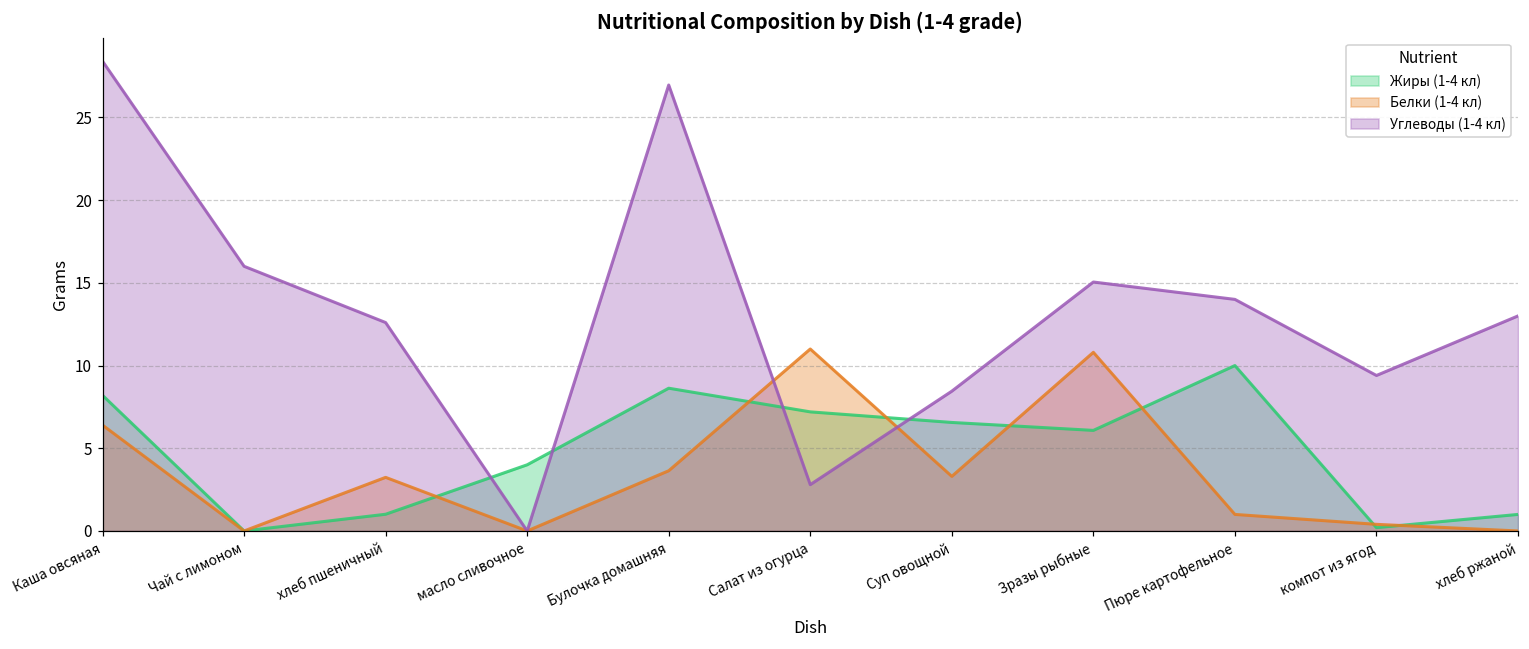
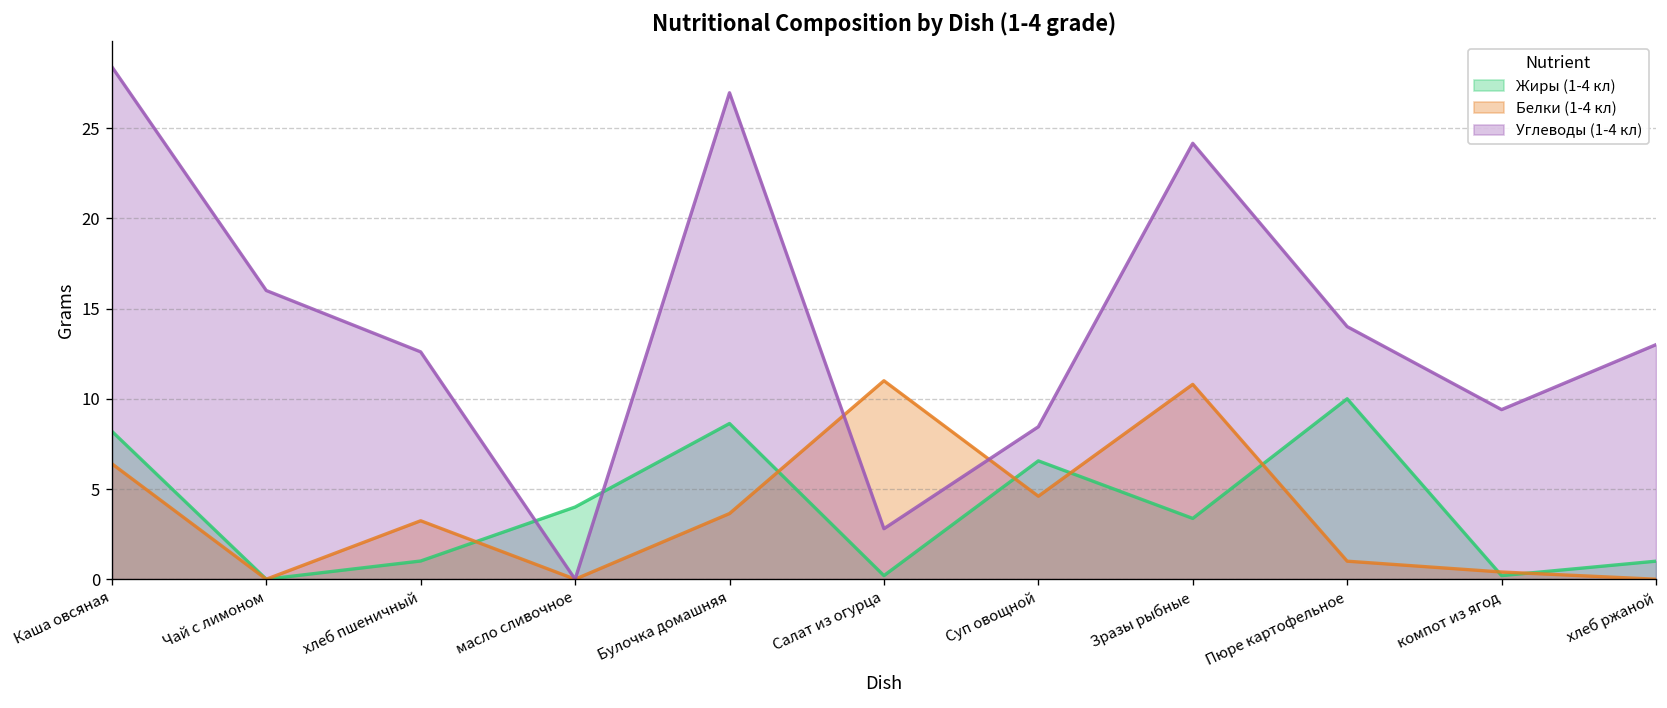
  {
    "Жиры (1-4 кл)": {
      "Каша овсяная": 8.2,
      "хлеб пшеничный": 1.0,
      "масло сливочное": 4.0,
      "Булочка домашняя": 8.6,
-     "Салат из огурца": 7.2,
+     "Салат из огурца": 0.2,
      "Суп овощной": 6.6,
-     "Зразы рыбные": 6.1,
+     "Зразы рыбные": 3.4,
      "Пюре картофельное": 10.0,
      "компот из ягод": 0.2,
      "хлеб ржаной": 1.0
    },
    "Белки (1-4 кл)": {
      "Каша овсяная": 6.4,
      "хлеб пшеничный": 3.2,
      "Булочка домашняя": 3.6,
      "Салат из огурца": 11.0,
-     "Суп овощной": 3.3,
+     "Суп овощной": 4.6,
      "Зразы рыбные": 10.8,
      "Пюре картофельное": 1.0,
      "компот из ягод": 0.4,
      "хлеб ржаной": 0.0
    },
    "Углеводы (1-4 кл)": {
      "Каша овсяная": 28.4,
      "Чай с лимоном": 16.0,
      "хлеб пшеничный": 12.6,
      "Булочка домашняя": 27.0,
      "Салат из огурца": 2.8,
      "Суп овощной": 8.5,
-     "Зразы рыбные": 15.1,
+     "Зразы рыбные": 24.2,
      "Пюре картофельное": 14.0,
      "компот из ягод": 9.4,
      "хлеб ржаной": 13.0
    }
  }
